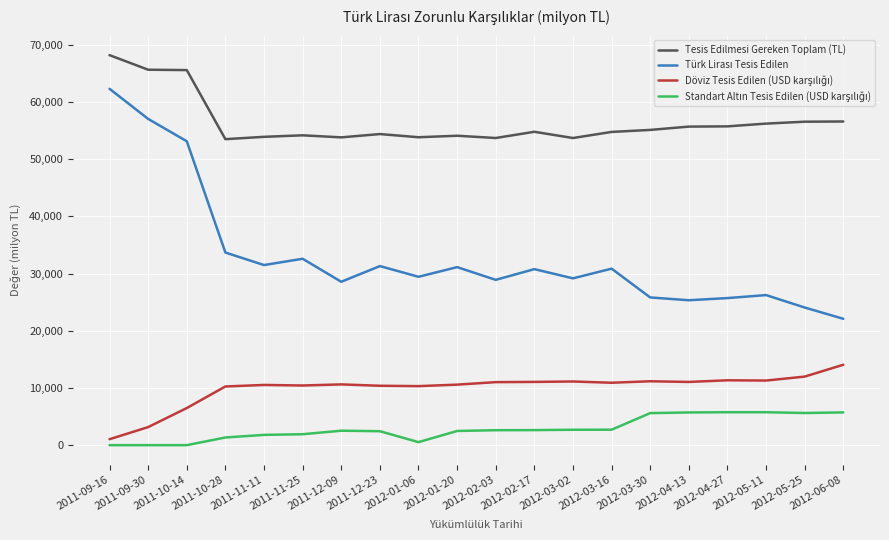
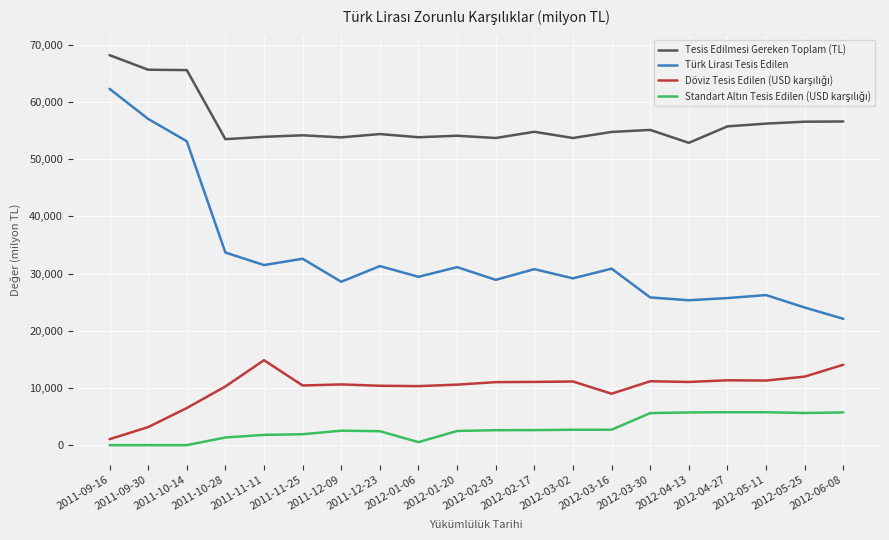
  {
    "Tesis Edilmesi Gereken Toplam (TL)": {
      "2011-09-16": "68,000",
      "2011-09-30": "66,000",
      "2011-10-14": "66,000",
      "2011-10-28": "53,000",
      "2011-11-11": "54,000",
      "2011-11-25": "54,000",
      "2011-12-09": "54,000",
      "2011-12-23": "54,000",
      "2012-01-06": "54,000",
      "2012-01-20": "54,000",
      "2012-02-03": "54,000",
      "2012-02-17": "55,000",
      "2012-03-02": "54,000",
      "2012-03-16": "55,000",
      "2012-03-30": "55,000",
-     "2012-04-13": "56,000",
+     "2012-04-13": "53,000",
      "2012-04-27": "56,000",
      "2012-05-11": "56,000",
      "2012-05-25": "57,000",
      "2012-06-08": "57,000"
    },
    "Türk Lirası Tesis Edilen": {
      "2011-09-16": "62,000",
      "2011-09-30": "57,000",
      "2011-10-14": "53,000",
      "2011-10-28": "34,000",
      "2011-11-11": "31,000",
      "2011-11-25": "33,000",
      "2011-12-09": "29,000",
      "2011-12-23": "31,000",
      "2012-01-06": "29,000",
      "2012-01-20": "31,000",
      "2012-02-03": "29,000",
      "2012-02-17": "31,000",
      "2012-03-02": "29,000",
      "2012-03-16": "31,000",
      "2012-03-30": "26,000",
      "2012-04-13": "25,000",
      "2012-04-27": "26,000",
      "2012-05-11": "26,000",
      "2012-05-25": "24,000",
      "2012-06-08": "22,000"
    },
    "Döviz Tesis Edilen (USD karşılığı)": {
      "2011-09-16": "1,000",
      "2011-09-30": "3,000",
      "2011-10-14": "6,000",
      "2011-10-28": "10,000",
-     "2011-11-11": "11,000",
+     "2011-11-11": "15,000",
      "2011-11-25": "10,000",
      "2011-12-09": "11,000",
      "2011-12-23": "10,000",
      "2012-01-06": "10,000",
      "2012-01-20": "11,000",
      "2012-02-03": "11,000",
      "2012-02-17": "11,000",
      "2012-03-02": "11,000",
-     "2012-03-16": "11,000",
+     "2012-03-16": "9,000",
      "2012-03-30": "11,000",
      "2012-04-13": "11,000",
      "2012-04-27": "11,000",
      "2012-05-11": "11,000",
      "2012-05-25": "12,000",
      "2012-06-08": "14,000"
    },
    "Standart Altın Tesis Edilen (USD karşılığı)": {
      "2011-09-16": "0",
      "2011-09-30": "0",
      "2011-10-14": "0",
      "2011-10-28": "1,000",
      "2011-11-11": "2,000",
      "2011-11-25": "2,000",
      "2011-12-09": "3,000",
      "2011-12-23": "2,000",
      "2012-01-06": "1,000",
      "2012-01-20": "2,000",
      "2012-02-03": "3,000",
      "2012-02-17": "3,000",
      "2012-03-02": "3,000",
      "2012-03-16": "3,000",
      "2012-03-30": "6,000",
      "2012-04-13": "6,000",
      "2012-04-27": "6,000",
      "2012-05-11": "6,000",
      "2012-05-25": "6,000",
      "2012-06-08": "6,000"
    }
  }
